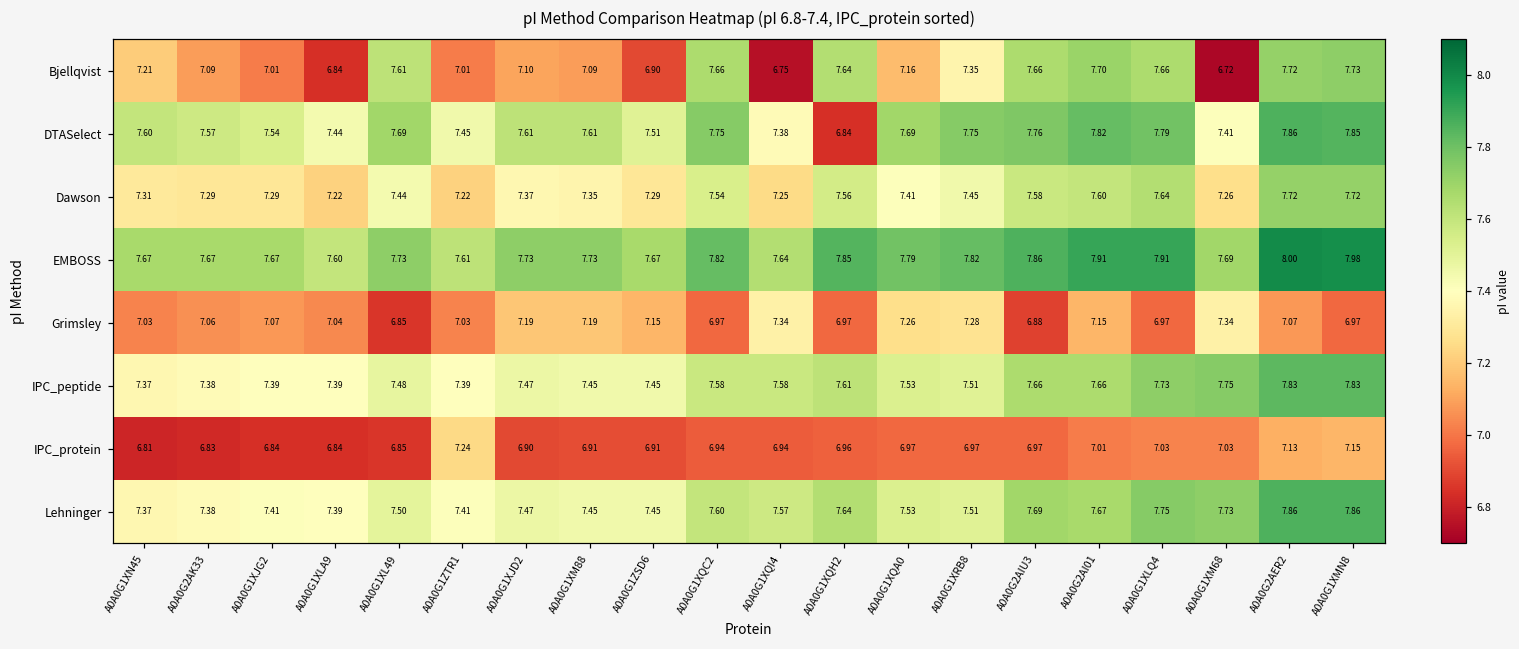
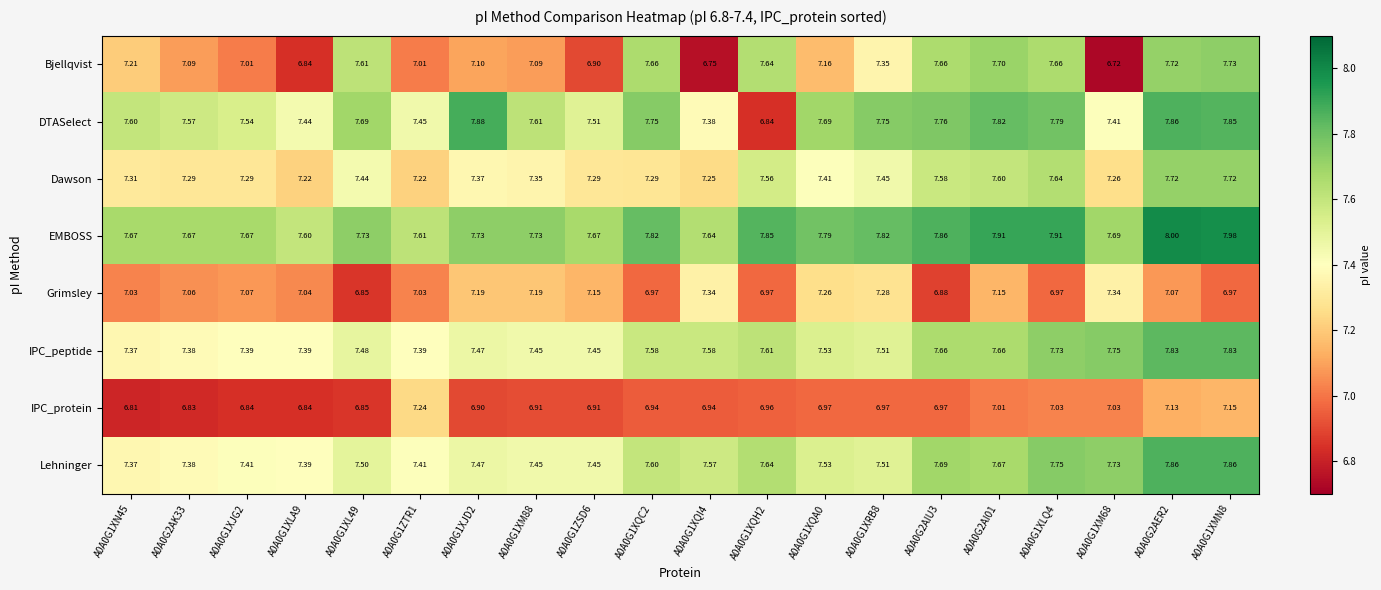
  {
    "Bjellqvist": {
      "A0A0G1XN45": 7.21,
      "A0A0G2AK33": 7.09,
      "A0A0G1XJG2": 7.01,
      "A0A0G1XLA9": 6.84,
      "A0A0G1XL49": 7.61,
      "A0A0G1ZTR1": 7.01,
      "A0A0G1XJD2": 7.10,
      "A0A0G1XM88": 7.09,
      "A0A0G1ZSD6": 6.90,
      "A0A0G1XQC2": 7.66,
      "A0A0G1XQI4": 6.75,
      "A0A0G1XQH2": 7.64,
      "A0A0G1XQA0": 7.16,
      "A0A0G1XRB8": 7.35,
      "A0A0G2AIU3": 7.66,
      "A0A0G2AI01": 7.70,
      "A0A0G1XLQ4": 7.66,
      "A0A0G1XM68": 6.72,
      "A0A0G2AER2": 7.72,
      "A0A0G1XMN8": 7.73
    },
    "DTASelect": {
      "A0A0G1XN45": 7.60,
      "A0A0G2AK33": 7.57,
      "A0A0G1XJG2": 7.54,
      "A0A0G1XLA9": 7.44,
      "A0A0G1XL49": 7.69,
      "A0A0G1ZTR1": 7.45,
-     "A0A0G1XJD2": 7.61,
+     "A0A0G1XJD2": 7.88,
      "A0A0G1XM88": 7.61,
      "A0A0G1ZSD6": 7.51,
      "A0A0G1XQC2": 7.75,
      "A0A0G1XQI4": 7.38,
      "A0A0G1XQH2": 6.84,
      "A0A0G1XQA0": 7.69,
      "A0A0G1XRB8": 7.75,
      "A0A0G2AIU3": 7.76,
      "A0A0G2AI01": 7.82,
      "A0A0G1XLQ4": 7.79,
      "A0A0G1XM68": 7.41,
      "A0A0G2AER2": 7.86,
      "A0A0G1XMN8": 7.85
    },
    "Dawson": {
      "A0A0G1XN45": 7.31,
      "A0A0G2AK33": 7.29,
      "A0A0G1XJG2": 7.29,
      "A0A0G1XLA9": 7.22,
      "A0A0G1XL49": 7.44,
      "A0A0G1ZTR1": 7.22,
      "A0A0G1XJD2": 7.37,
      "A0A0G1XM88": 7.35,
      "A0A0G1ZSD6": 7.29,
-     "A0A0G1XQC2": 7.54,
+     "A0A0G1XQC2": 7.29,
      "A0A0G1XQI4": 7.25,
      "A0A0G1XQH2": 7.56,
      "A0A0G1XQA0": 7.41,
      "A0A0G1XRB8": 7.45,
      "A0A0G2AIU3": 7.58,
      "A0A0G2AI01": 7.60,
      "A0A0G1XLQ4": 7.64,
      "A0A0G1XM68": 7.26,
      "A0A0G2AER2": 7.72,
      "A0A0G1XMN8": 7.72
    },
    "EMBOSS": {
      "A0A0G1XN45": 7.67,
      "A0A0G2AK33": 7.67,
      "A0A0G1XJG2": 7.67,
      "A0A0G1XLA9": 7.60,
      "A0A0G1XL49": 7.73,
      "A0A0G1ZTR1": 7.61,
      "A0A0G1XJD2": 7.73,
      "A0A0G1XM88": 7.73,
      "A0A0G1ZSD6": 7.67,
      "A0A0G1XQC2": 7.82,
      "A0A0G1XQI4": 7.64,
      "A0A0G1XQH2": 7.85,
      "A0A0G1XQA0": 7.79,
      "A0A0G1XRB8": 7.82,
      "A0A0G2AIU3": 7.86,
      "A0A0G2AI01": 7.91,
      "A0A0G1XLQ4": 7.91,
      "A0A0G1XM68": 7.69,
      "A0A0G2AER2": 8.00,
      "A0A0G1XMN8": 7.98
    },
    "Grimsley": {
      "A0A0G1XN45": 7.03,
      "A0A0G2AK33": 7.06,
      "A0A0G1XJG2": 7.07,
      "A0A0G1XLA9": 7.04,
      "A0A0G1XL49": 6.85,
      "A0A0G1ZTR1": 7.03,
      "A0A0G1XJD2": 7.19,
      "A0A0G1XM88": 7.19,
      "A0A0G1ZSD6": 7.15,
      "A0A0G1XQC2": 6.97,
      "A0A0G1XQI4": 7.34,
      "A0A0G1XQH2": 6.97,
      "A0A0G1XQA0": 7.26,
      "A0A0G1XRB8": 7.28,
      "A0A0G2AIU3": 6.88,
      "A0A0G2AI01": 7.15,
      "A0A0G1XLQ4": 6.97,
      "A0A0G1XM68": 7.34,
      "A0A0G2AER2": 7.07,
      "A0A0G1XMN8": 6.97
    },
    "IPC_peptide": {
      "A0A0G1XN45": 7.37,
      "A0A0G2AK33": 7.38,
      "A0A0G1XJG2": 7.39,
      "A0A0G1XLA9": 7.39,
      "A0A0G1XL49": 7.48,
      "A0A0G1ZTR1": 7.39,
      "A0A0G1XJD2": 7.47,
      "A0A0G1XM88": 7.45,
      "A0A0G1ZSD6": 7.45,
      "A0A0G1XQC2": 7.58,
      "A0A0G1XQI4": 7.58,
      "A0A0G1XQH2": 7.61,
      "A0A0G1XQA0": 7.53,
      "A0A0G1XRB8": 7.51,
      "A0A0G2AIU3": 7.66,
      "A0A0G2AI01": 7.66,
      "A0A0G1XLQ4": 7.73,
      "A0A0G1XM68": 7.75,
      "A0A0G2AER2": 7.83,
      "A0A0G1XMN8": 7.83
    },
    "IPC_protein": {
      "A0A0G1XN45": 6.81,
      "A0A0G2AK33": 6.83,
      "A0A0G1XJG2": 6.84,
      "A0A0G1XLA9": 6.84,
      "A0A0G1XL49": 6.85,
      "A0A0G1ZTR1": 7.24,
      "A0A0G1XJD2": 6.90,
      "A0A0G1XM88": 6.91,
      "A0A0G1ZSD6": 6.91,
      "A0A0G1XQC2": 6.94,
      "A0A0G1XQI4": 6.94,
      "A0A0G1XQH2": 6.96,
      "A0A0G1XQA0": 6.97,
      "A0A0G1XRB8": 6.97,
      "A0A0G2AIU3": 6.97,
      "A0A0G2AI01": 7.01,
      "A0A0G1XLQ4": 7.03,
      "A0A0G1XM68": 7.03,
      "A0A0G2AER2": 7.13,
      "A0A0G1XMN8": 7.15
    },
    "Lehninger": {
      "A0A0G1XN45": 7.37,
      "A0A0G2AK33": 7.38,
      "A0A0G1XJG2": 7.41,
      "A0A0G1XLA9": 7.39,
      "A0A0G1XL49": 7.50,
      "A0A0G1ZTR1": 7.41,
      "A0A0G1XJD2": 7.47,
      "A0A0G1XM88": 7.45,
      "A0A0G1ZSD6": 7.45,
      "A0A0G1XQC2": 7.60,
      "A0A0G1XQI4": 7.57,
      "A0A0G1XQH2": 7.64,
      "A0A0G1XQA0": 7.53,
      "A0A0G1XRB8": 7.51,
      "A0A0G2AIU3": 7.69,
      "A0A0G2AI01": 7.67,
      "A0A0G1XLQ4": 7.75,
      "A0A0G1XM68": 7.73,
      "A0A0G2AER2": 7.86,
      "A0A0G1XMN8": 7.86
    }
  }
